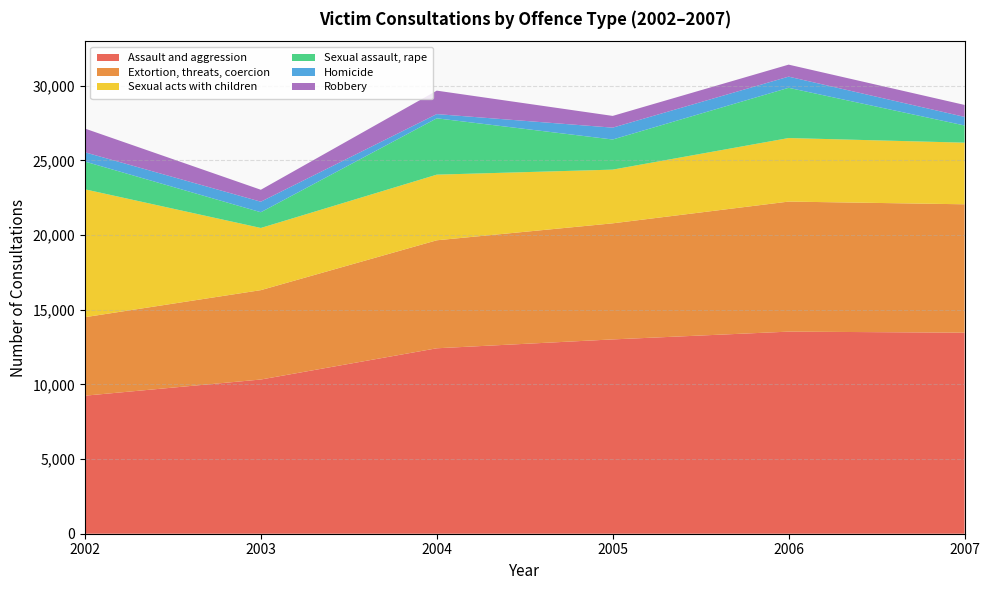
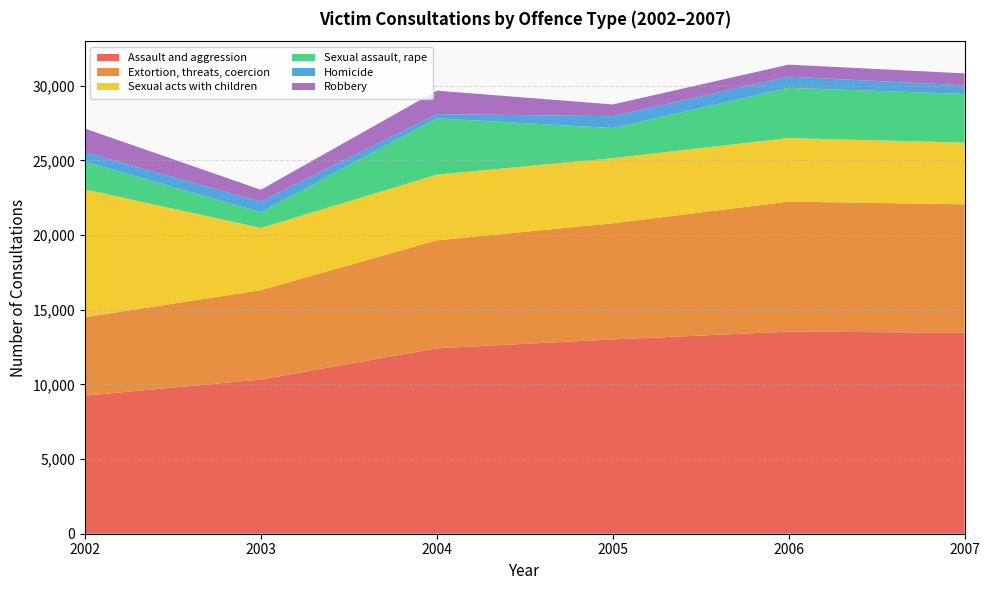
  {
    "Sexual acts with children": {
      "2002": "8,600",
      "2003": "4,200",
      "2004": "4,400",
-     "2005": "3,600",
+     "2005": "4,400",
      "2006": "4,300",
      "2007": "4,100"
    },
    "Sexual assault, rape": {
      "2002": "1,900",
      "2003": "1,100",
      "2004": "3,800",
      "2005": "2,000",
      "2006": "3,400",
-     "2007": "1,200"
+     "2007": "3,300"
    },
    "Homicide": {
      "2002": "600",
      "2003": "700",
      "2004": "300",
      "2005": "800",
      "2006": "700",
      "2007": "600"
    },
    "Robbery": {
      "2002": "1,600",
      "2003": "800",
      "2004": "1,600",
      "2005": "800",
      "2006": "800",
      "2007": "800"
    }
  }
